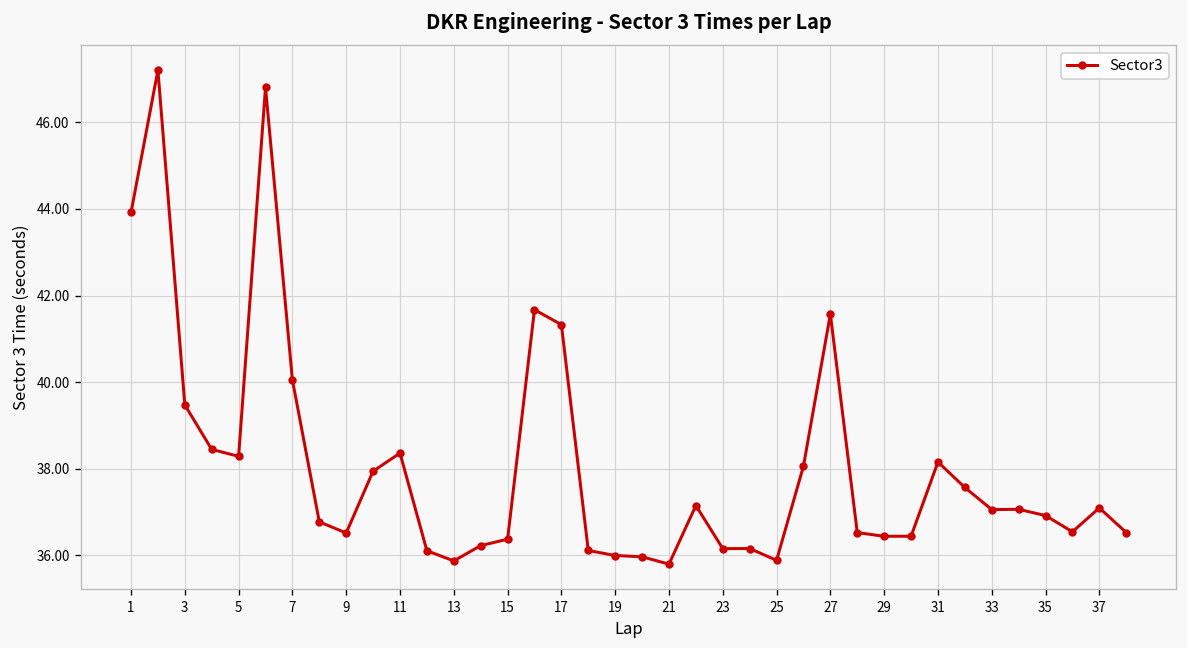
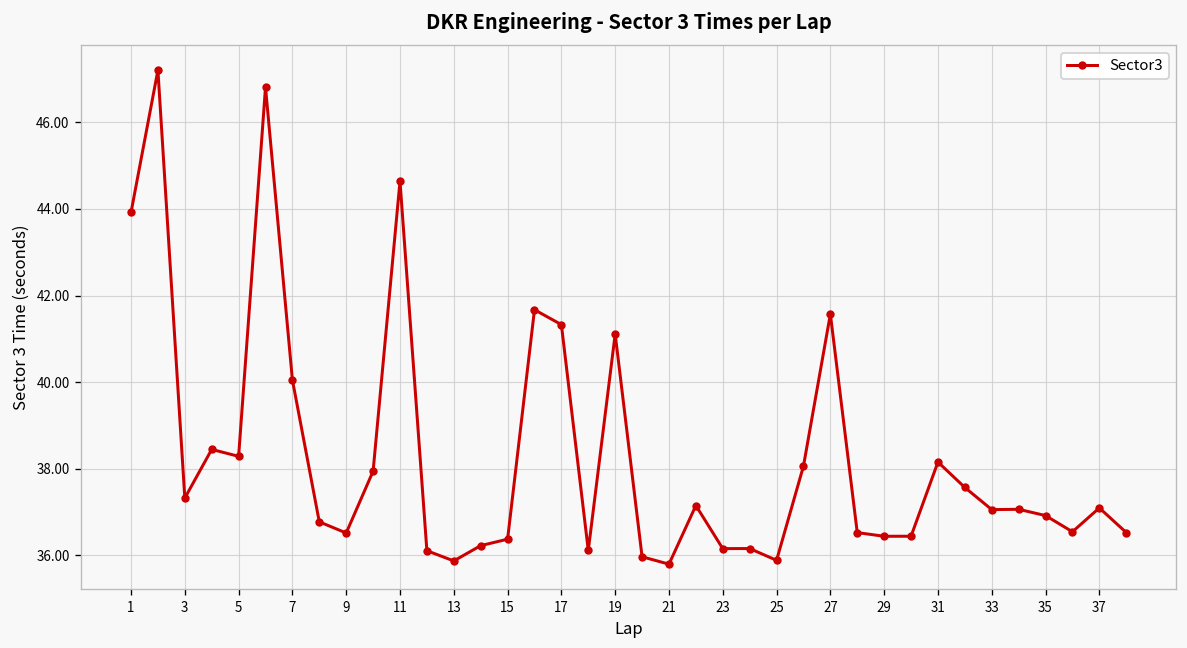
  {
    "1": 43.9,
-   "3": 39.5,
+   "3": 37.3,
    "5": 38.3,
    "7": 40.1,
    "9": 36.5,
-   "11": 38.4,
+   "11": 44.6,
    "13": 35.9,
    "15": 36.4,
    "17": 41.3,
-   "19": 36.0,
+   "19": 41.1,
    "21": 35.8,
    "23": 36.2,
    "25": 35.9,
    "27": 41.6,
    "29": 36.4,
    "31": 38.2,
    "33": 37.1,
    "35": 36.9,
    "37": 37.1
  }
